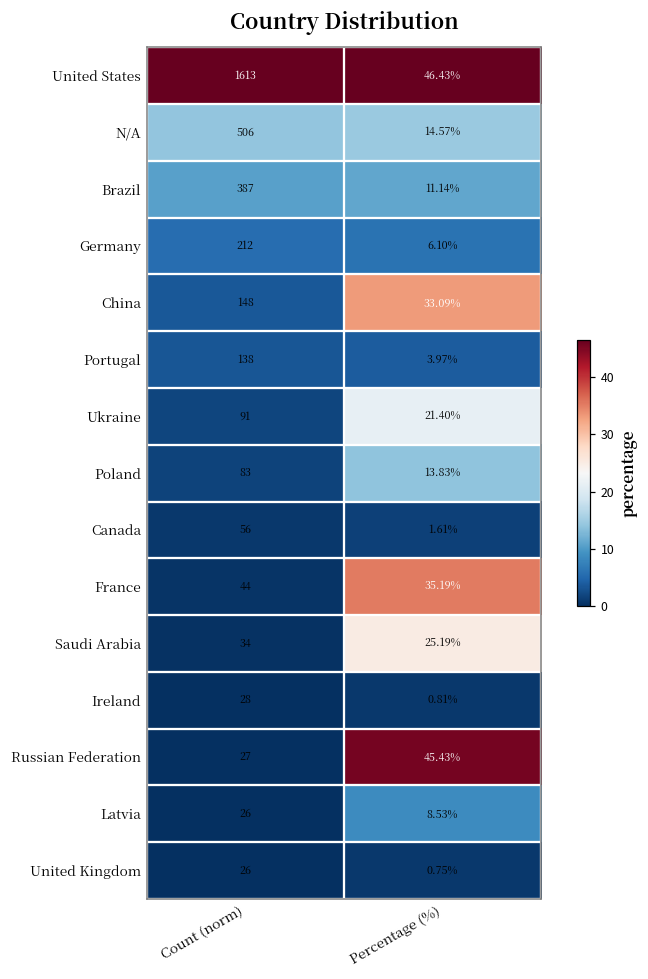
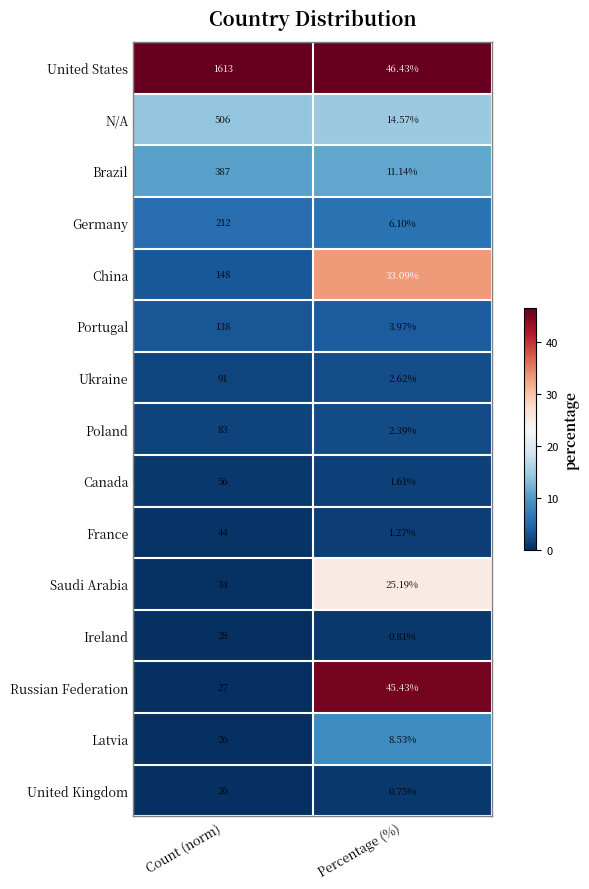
  {
    "United States": {
      "Count (norm)": "1613",
      "Percentage (%)": "46.43%"
    },
    "N/A": {
      "Count (norm)": "506",
      "Percentage (%)": "14.57%"
    },
    "Brazil": {
      "Count (norm)": "387",
      "Percentage (%)": "11.14%"
    },
    "Germany": {
      "Count (norm)": "212",
      "Percentage (%)": "6.10%"
    },
    "China": {
      "Count (norm)": "148",
      "Percentage (%)": "33.09%"
    },
    "Portugal": {
      "Count (norm)": "138",
      "Percentage (%)": "3.97%"
    },
    "Ukraine": {
      "Count (norm)": "91",
-     "Percentage (%)": "21.40%"
+     "Percentage (%)": "2.62%"
    },
    "Poland": {
      "Count (norm)": "83",
-     "Percentage (%)": "13.83%"
+     "Percentage (%)": "2.39%"
    },
    "Canada": {
      "Count (norm)": "56",
      "Percentage (%)": "1.61%"
    },
    "France": {
      "Count (norm)": "44",
-     "Percentage (%)": "35.19%"
+     "Percentage (%)": "1.27%"
    },
    "Saudi Arabia": {
      "Count (norm)": "34",
      "Percentage (%)": "25.19%"
    },
    "Ireland": {
      "Count (norm)": "28",
      "Percentage (%)": "0.81%"
    },
    "Russian Federation": {
      "Count (norm)": "27",
      "Percentage (%)": "45.43%"
    },
    "Latvia": {
      "Count (norm)": "26",
      "Percentage (%)": "8.53%"
    },
    "United Kingdom": {
      "Count (norm)": "26",
      "Percentage (%)": "0.75%"
    }
  }
